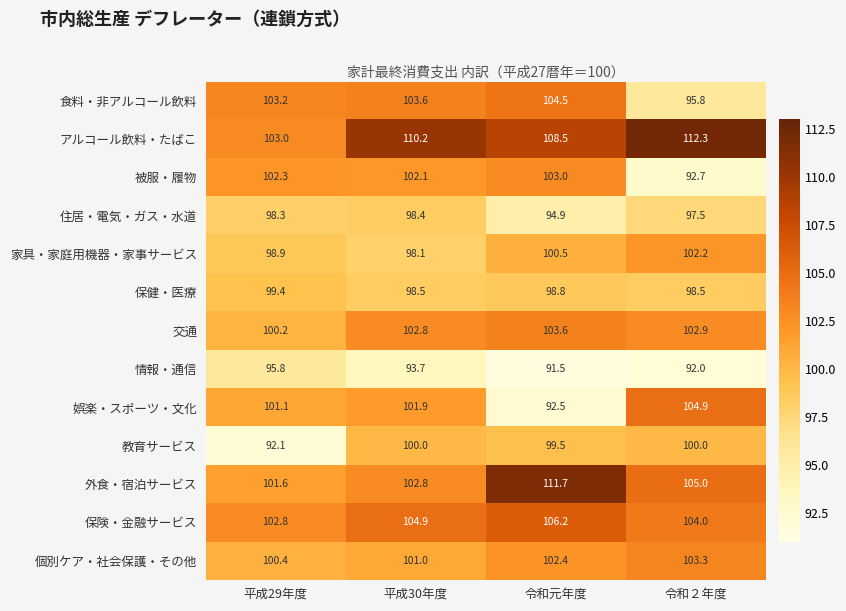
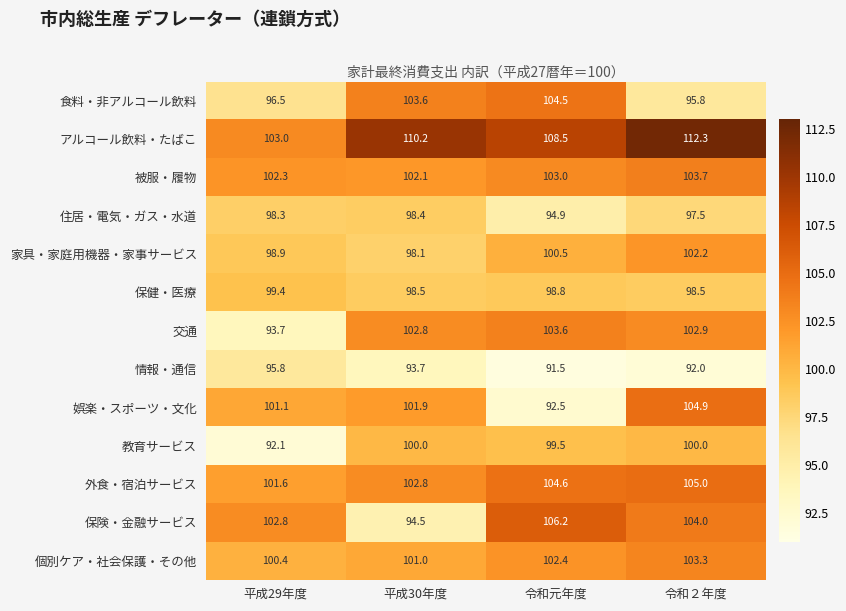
  {
    "食料・非アルコール飲料": {
-     "平成29年度": 103.2,
+     "平成29年度": 96.5,
      "平成30年度": 103.6,
      "令和元年度": 104.5,
      "令和２年度": 95.8
    },
    "アルコール飲料・たばこ": {
      "平成29年度": 103.0,
      "平成30年度": 110.2,
      "令和元年度": 108.5,
      "令和２年度": 112.3
    },
    "被服・履物": {
      "平成29年度": 102.3,
      "平成30年度": 102.1,
      "令和元年度": 103.0,
-     "令和２年度": 92.7
+     "令和２年度": 103.7
    },
    "住居・電気・ガス・水道": {
      "平成29年度": 98.3,
      "平成30年度": 98.4,
      "令和元年度": 94.9,
      "令和２年度": 97.5
    },
    "家具・家庭用機器・家事サービス": {
      "平成29年度": 98.9,
      "平成30年度": 98.1,
      "令和元年度": 100.5,
      "令和２年度": 102.2
    },
    "保健・医療": {
      "平成29年度": 99.4,
      "平成30年度": 98.5,
      "令和元年度": 98.8,
      "令和２年度": 98.5
    },
    "交通": {
-     "平成29年度": 100.2,
+     "平成29年度": 93.7,
      "平成30年度": 102.8,
      "令和元年度": 103.6,
      "令和２年度": 102.9
    },
    "情報・通信": {
      "平成29年度": 95.8,
      "平成30年度": 93.7,
      "令和元年度": 91.5,
      "令和２年度": 92.0
    },
    "娯楽・スポーツ・文化": {
      "平成29年度": 101.1,
      "平成30年度": 101.9,
      "令和元年度": 92.5,
      "令和２年度": 104.9
    },
    "教育サービス": {
      "平成29年度": 92.1,
      "平成30年度": 100.0,
      "令和元年度": 99.5,
      "令和２年度": 100.0
    },
    "外食・宿泊サービス": {
      "平成29年度": 101.6,
      "平成30年度": 102.8,
-     "令和元年度": 111.7,
+     "令和元年度": 104.6,
      "令和２年度": 105.0
    },
    "保険・金融サービス": {
      "平成29年度": 102.8,
-     "平成30年度": 104.9,
+     "平成30年度": 94.5,
      "令和元年度": 106.2,
      "令和２年度": 104.0
    },
    "個別ケア・社会保護・その他": {
      "平成29年度": 100.4,
      "平成30年度": 101.0,
      "令和元年度": 102.4,
      "令和２年度": 103.3
    }
  }
